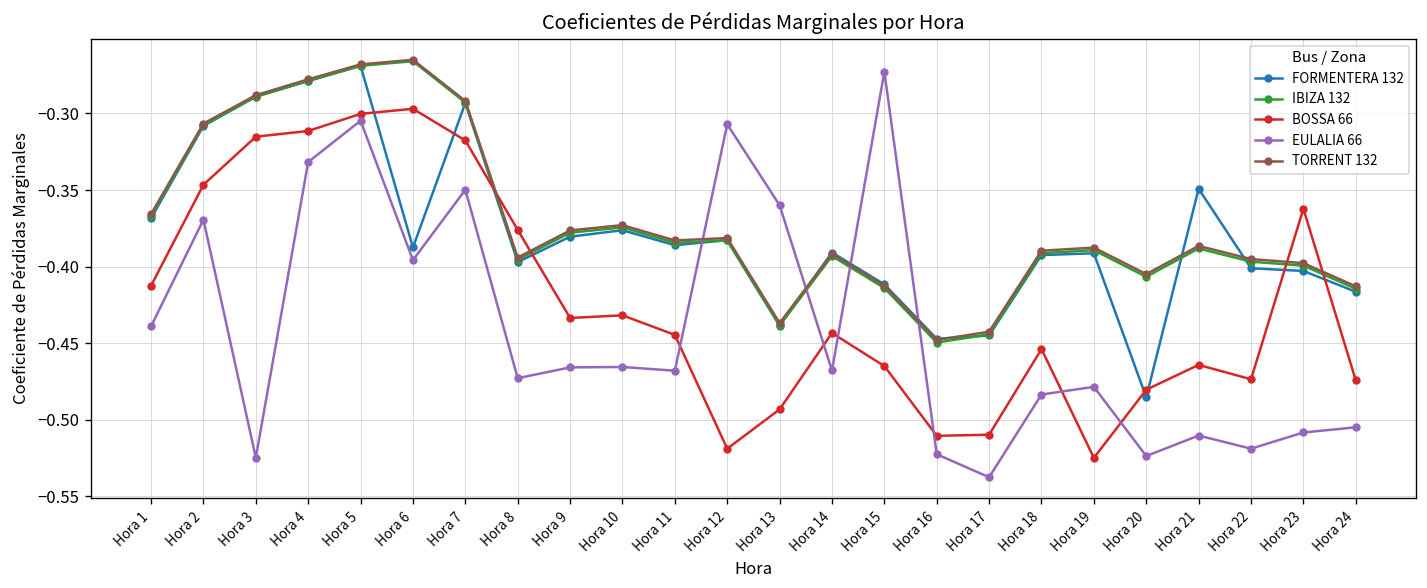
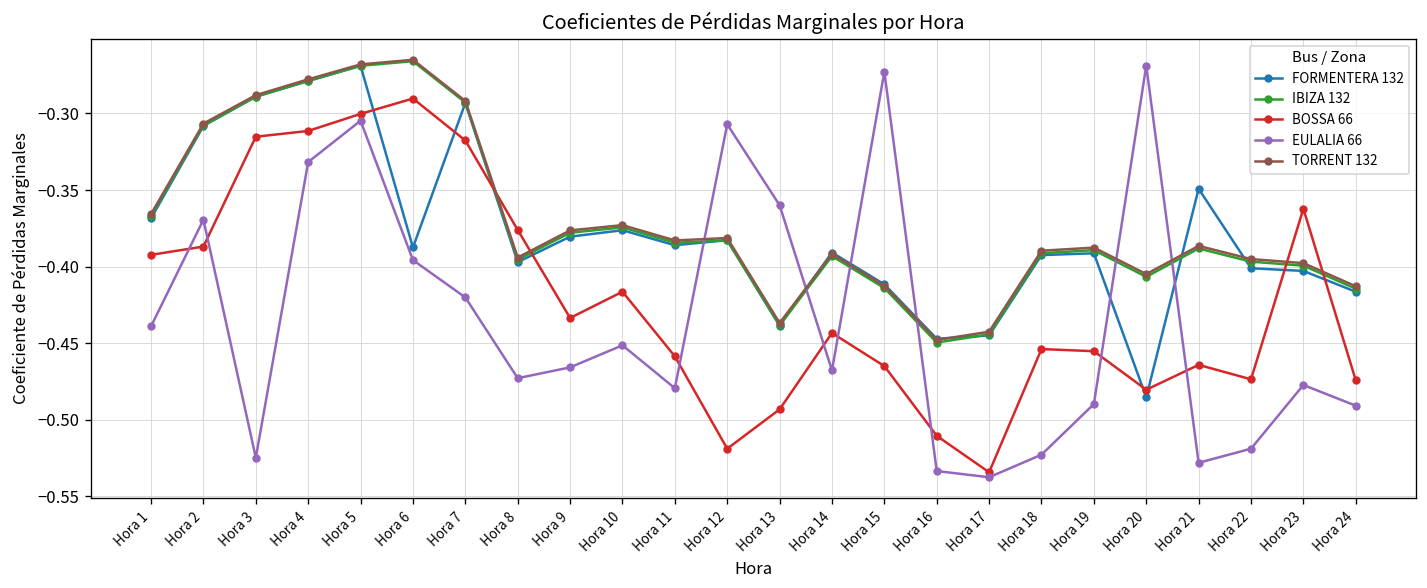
  {
    "FORMENTERA 132": {
      "Hora 6": -0.388,
      "Hora 9": -0.380,
      "Hora 19": -0.391,
      "Hora 20": -0.485,
      "Hora 21": -0.349,
      "Hora 22": -0.401,
      "Hora 23": -0.403
    },
    "BOSSA 66": {
-     "Hora 1": -0.413,
-     "Hora 2": -0.347,
+     "Hora 1": -0.392,
+     "Hora 2": -0.387,
      "Hora 3": -0.315,
      "Hora 4": -0.311,
      "Hora 5": -0.300,
-     "Hora 6": -0.297,
+     "Hora 6": -0.290,
      "Hora 7": -0.318,
      "Hora 8": -0.376,
      "Hora 9": -0.434,
-     "Hora 10": -0.432,
-     "Hora 11": -0.445,
+     "Hora 10": -0.416,
+     "Hora 11": -0.459,
      "Hora 12": -0.519,
      "Hora 13": -0.493,
      "Hora 14": -0.443,
      "Hora 15": -0.465,
      "Hora 16": -0.511,
-     "Hora 17": -0.510,
+     "Hora 17": -0.534,
      "Hora 18": -0.454,
-     "Hora 19": -0.525,
+     "Hora 19": -0.455,
      "Hora 20": -0.480,
      "Hora 21": -0.464,
      "Hora 22": -0.474,
      "Hora 23": -0.362,
      "Hora 24": -0.474
    },
    "EULALIA 66": {
      "Hora 1": -0.439,
      "Hora 2": -0.369,
      "Hora 3": -0.525,
      "Hora 4": -0.332,
      "Hora 5": -0.305,
      "Hora 6": -0.396,
-     "Hora 7": -0.350,
+     "Hora 7": -0.420,
      "Hora 8": -0.473,
      "Hora 9": -0.466,
-     "Hora 10": -0.466,
-     "Hora 11": -0.468,
+     "Hora 10": -0.451,
+     "Hora 11": -0.479,
      "Hora 12": -0.307,
      "Hora 13": -0.360,
      "Hora 14": -0.468,
      "Hora 15": -0.273,
-     "Hora 16": -0.523,
+     "Hora 16": -0.534,
      "Hora 17": -0.538,
-     "Hora 18": -0.484,
-     "Hora 19": -0.479,
-     "Hora 20": -0.524,
-     "Hora 21": -0.510,
+     "Hora 18": -0.523,
+     "Hora 19": -0.490,
+     "Hora 20": -0.269,
+     "Hora 21": -0.528,
      "Hora 22": -0.519,
-     "Hora 23": -0.508,
-     "Hora 24": -0.505
+     "Hora 23": -0.477,
+     "Hora 24": -0.491
    }
  }
